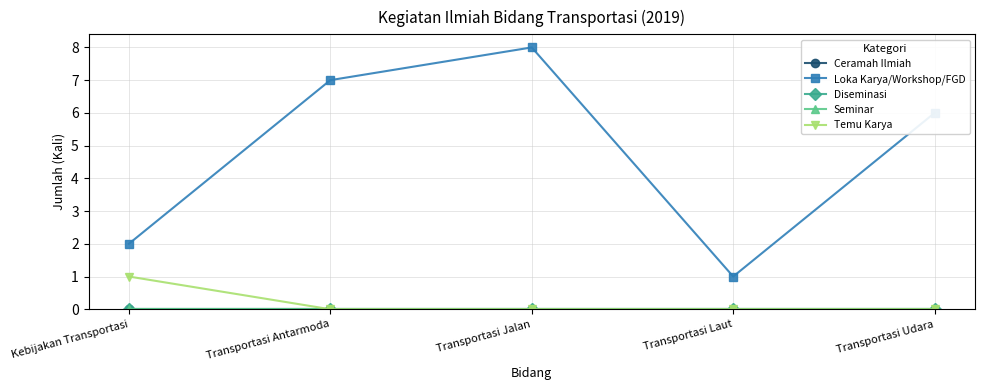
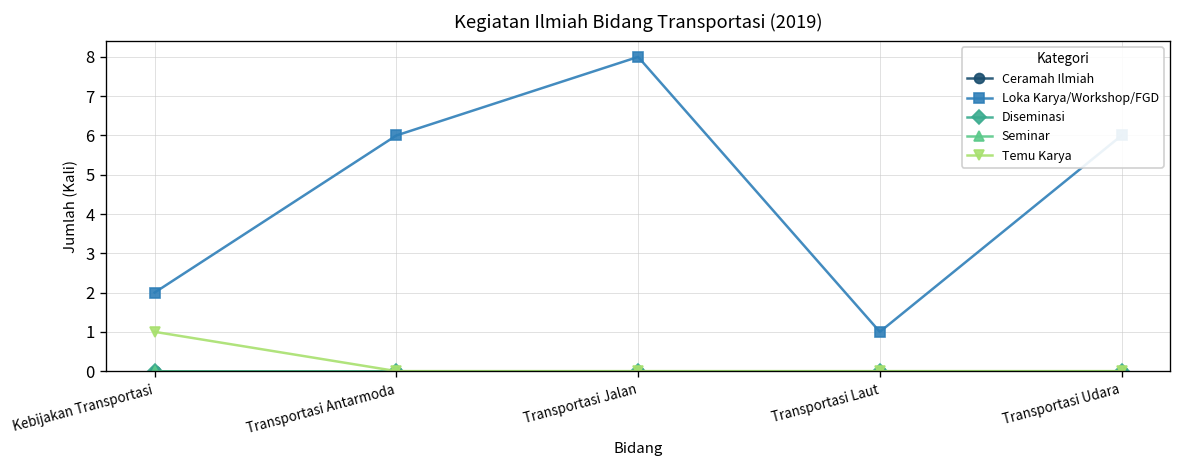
  {
    "Seminar": {
      "Kebijakan Transportasi": 0
    },
    "Loka Karya/Workshop/FGD": {
      "Kebijakan Transportasi": 2,
-     "Transportasi Antarmoda": 7,
+     "Transportasi Antarmoda": 6,
      "Transportasi Jalan": 8,
      "Transportasi Laut": 1
    },
    "Temu Karya": {
      "Kebijakan Transportasi": 1
    }
  }
